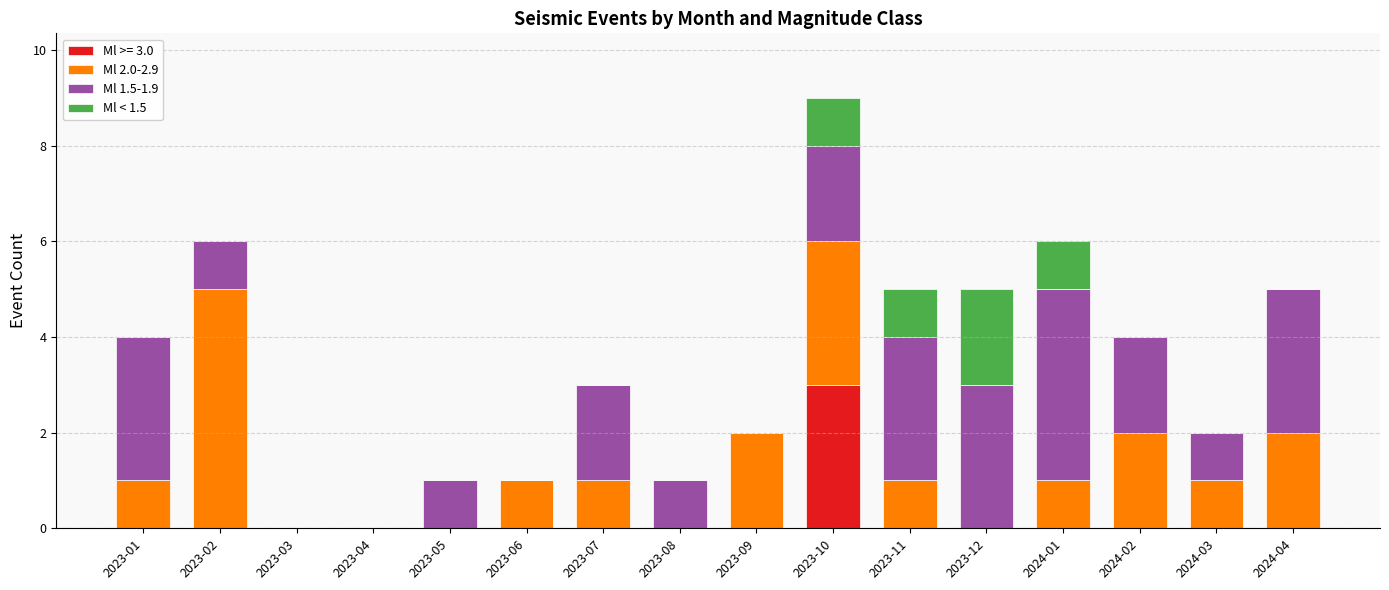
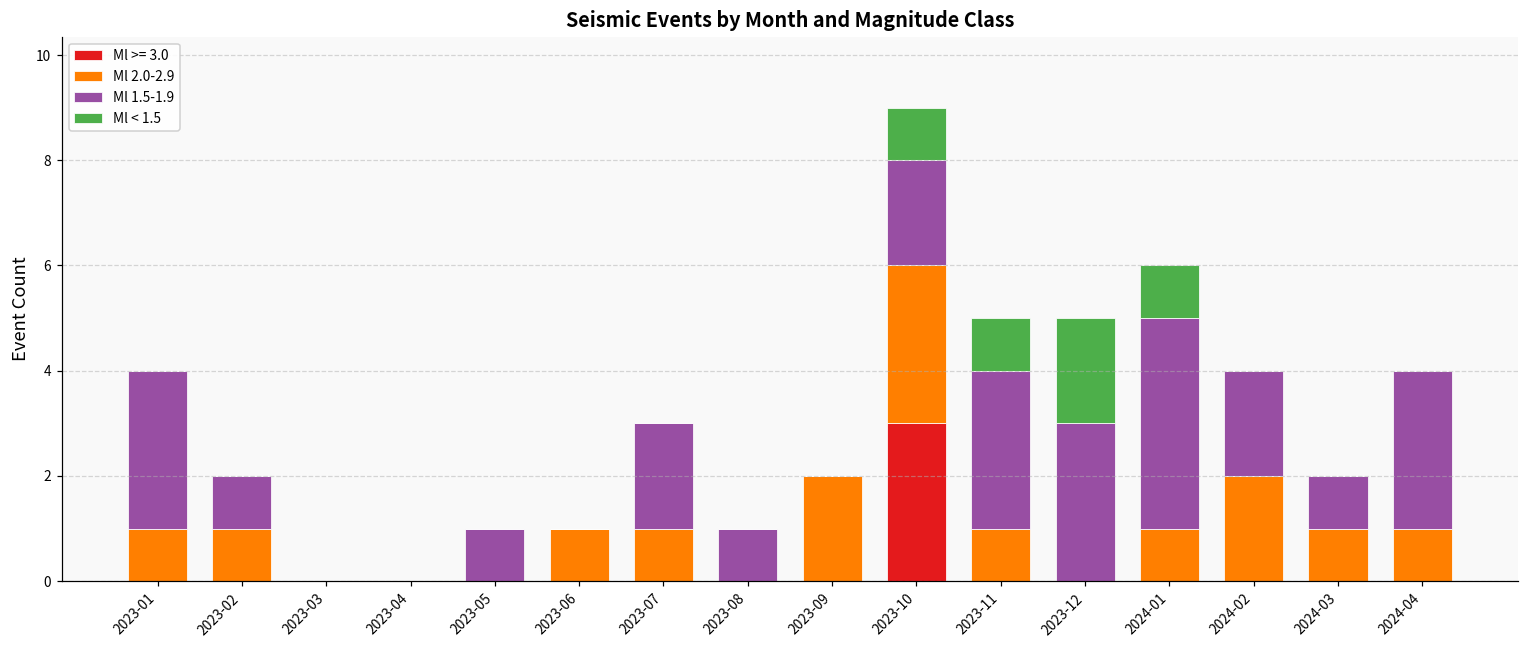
  {
    "Ml >= 3.0": {
      "2023-01": 0,
      "2023-02": 0,
      "2023-03": 0,
      "2023-04": 0,
      "2023-05": 0,
      "2023-06": 0,
      "2023-07": 0,
      "2023-08": 0,
      "2023-09": 0,
      "2023-10": 3,
      "2023-11": 0,
      "2023-12": 0,
      "2024-01": 0,
      "2024-02": 0,
      "2024-03": 0,
      "2024-04": 0
    },
    "Ml 2.0-2.9": {
      "2023-01": 1,
-     "2023-02": 5,
+     "2023-02": 1,
      "2023-03": 0,
      "2023-04": 0,
      "2023-05": 0,
      "2023-06": 1,
      "2023-07": 1,
      "2023-08": 0,
      "2023-09": 2,
      "2023-10": 3,
      "2023-11": 1,
      "2023-12": 0,
      "2024-01": 1,
      "2024-02": 2,
      "2024-03": 1,
-     "2024-04": 2
+     "2024-04": 1
    },
    "Ml 1.5-1.9": {
      "2023-01": 3,
      "2023-02": 1,
      "2023-03": 0,
      "2023-04": 0,
      "2023-05": 1,
      "2023-06": 0,
      "2023-07": 2,
      "2023-08": 1,
      "2023-09": 0,
      "2023-10": 2,
      "2023-11": 3,
      "2023-12": 3,
      "2024-01": 4,
      "2024-02": 2,
      "2024-03": 1,
      "2024-04": 3
    },
    "Ml < 1.5": {
      "2023-01": 0,
      "2023-02": 0,
      "2023-03": 0,
      "2023-04": 0,
      "2023-05": 0,
      "2023-06": 0,
      "2023-07": 0,
      "2023-08": 0,
      "2023-09": 0,
      "2023-10": 1,
      "2023-11": 1,
      "2023-12": 2,
      "2024-01": 1,
      "2024-02": 0,
      "2024-03": 0,
      "2024-04": 0
    }
  }
